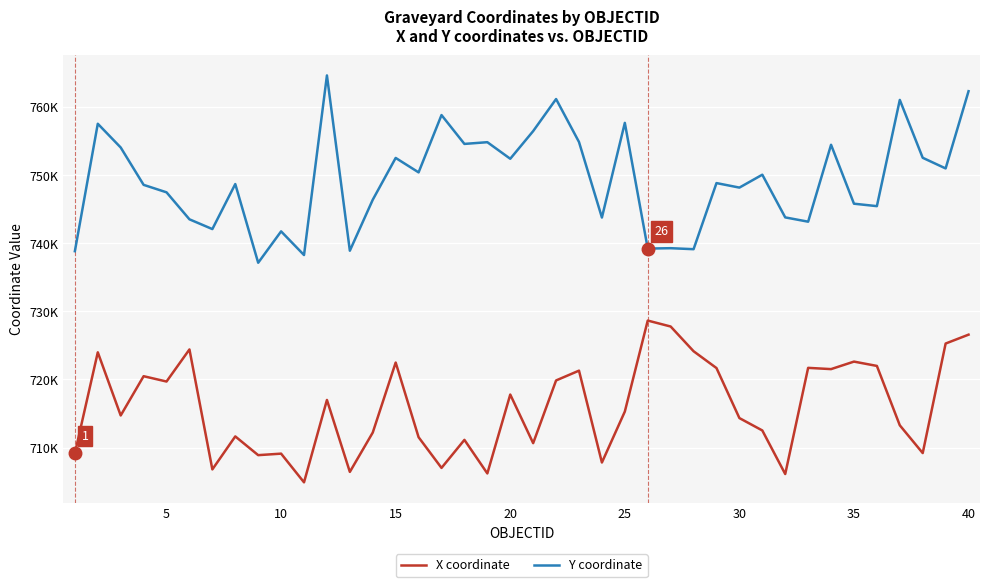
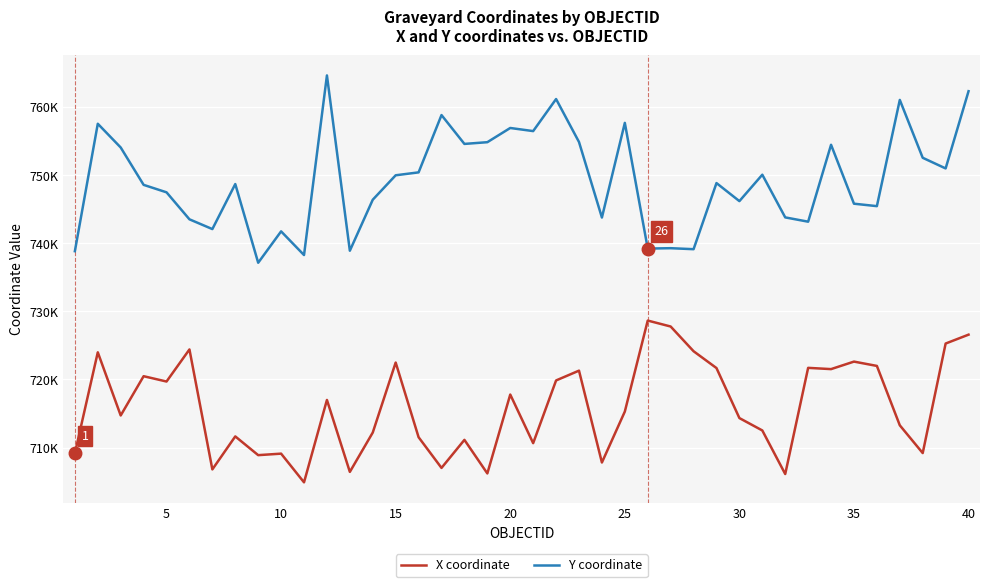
  {
    "Y coordinate": {
      "5": 747000,
      "10": 742000,
-     "15": 753000,
-     "20": 752000,
+     "15": 750000,
+     "20": 757000,
      "25": 758000,
-     "30": 748000,
+     "30": 746000,
      "35": 746000,
      "40": 762000
    }
  }
